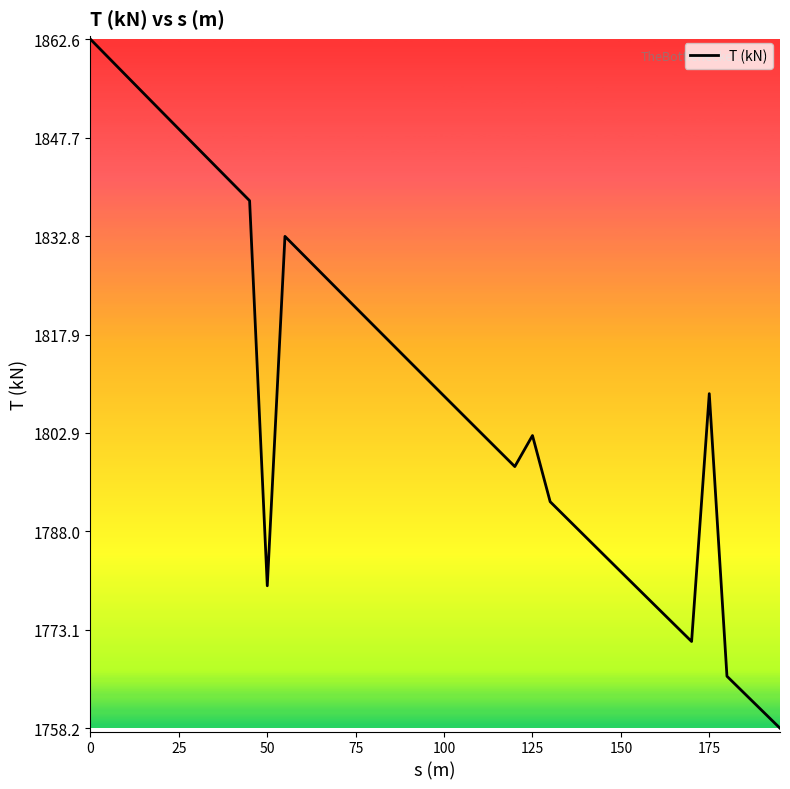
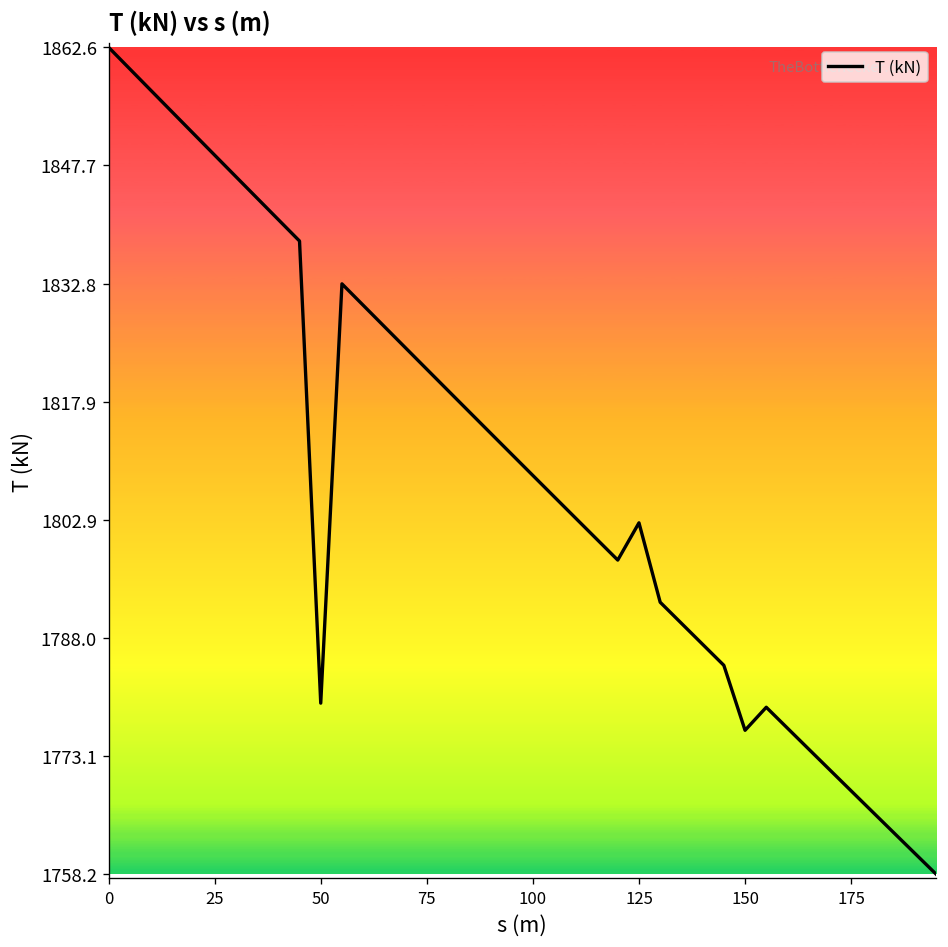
  {
    "0": 1863,
    "25": 1849,
    "50": 1780,
    "75": 1822,
    "100": 1809,
    "125": 1803,
-   "150": 1782,
-   "175": 1809
+   "150": 1776,
+   "175": 1769
  }
